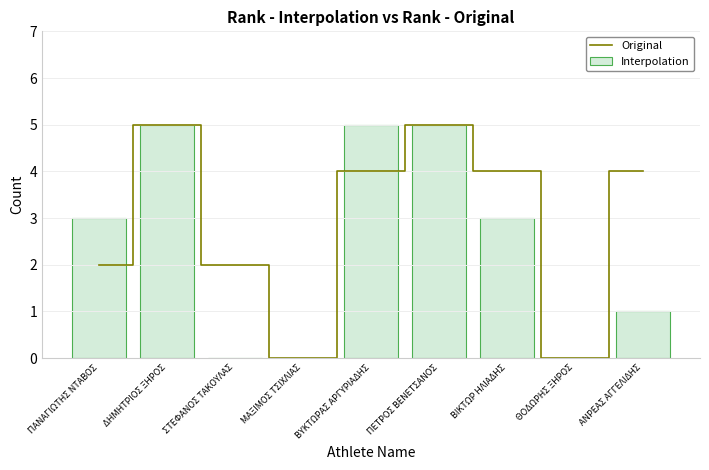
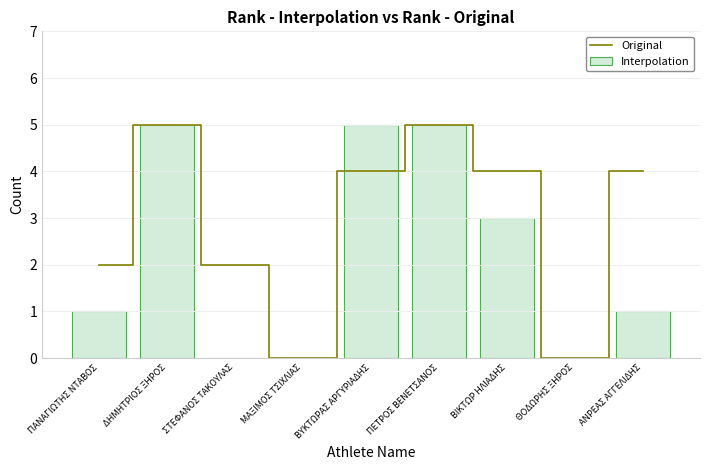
  {
    "Interpolation": {
-     "ΠΑΝΑΓΙΩΤΗΣ ΝΤΑΒΟΣ": 3,
+     "ΠΑΝΑΓΙΩΤΗΣ ΝΤΑΒΟΣ": 1,
      "ΔΗΜΗΤΡΙΟΣ ΞΗΡΟΣ": 5,
      "ΣΤΕΦΑΝΟΣ ΤΑΚΟΥΛΑΣ": 0,
      "ΜΑΞΙΜΟΣ ΤΣΙΧΛΙΑΣ": 0,
      "ΒΥΚΤΩΡΑΣ ΑΡΓΥΡΙΑΔΗΣ": 5,
      "ΠΕΤΡΟΣ ΒΕΝΕΤΣΑΝΟΣ": 5,
      "ΒΙΚΤΩΡ ΗΛΙΑΔΗΣ": 3,
      "ΘΟΔΩΡΗΣ ΞΗΡΟΣ": 0,
      "ΑΝΡΕΑΣ ΑΓΓΕΛΙΔΗΣ": 1
    },
    "Original": {
      "ΠΑΝΑΓΙΩΤΗΣ ΝΤΑΒΟΣ": 2,
      "ΔΗΜΗΤΡΙΟΣ ΞΗΡΟΣ": 5,
      "ΣΤΕΦΑΝΟΣ ΤΑΚΟΥΛΑΣ": 2,
      "ΜΑΞΙΜΟΣ ΤΣΙΧΛΙΑΣ": 0,
      "ΒΥΚΤΩΡΑΣ ΑΡΓΥΡΙΑΔΗΣ": 4,
      "ΠΕΤΡΟΣ ΒΕΝΕΤΣΑΝΟΣ": 5,
      "ΒΙΚΤΩΡ ΗΛΙΑΔΗΣ": 4,
      "ΘΟΔΩΡΗΣ ΞΗΡΟΣ": 0,
      "ΑΝΡΕΑΣ ΑΓΓΕΛΙΔΗΣ": 4
    }
  }
